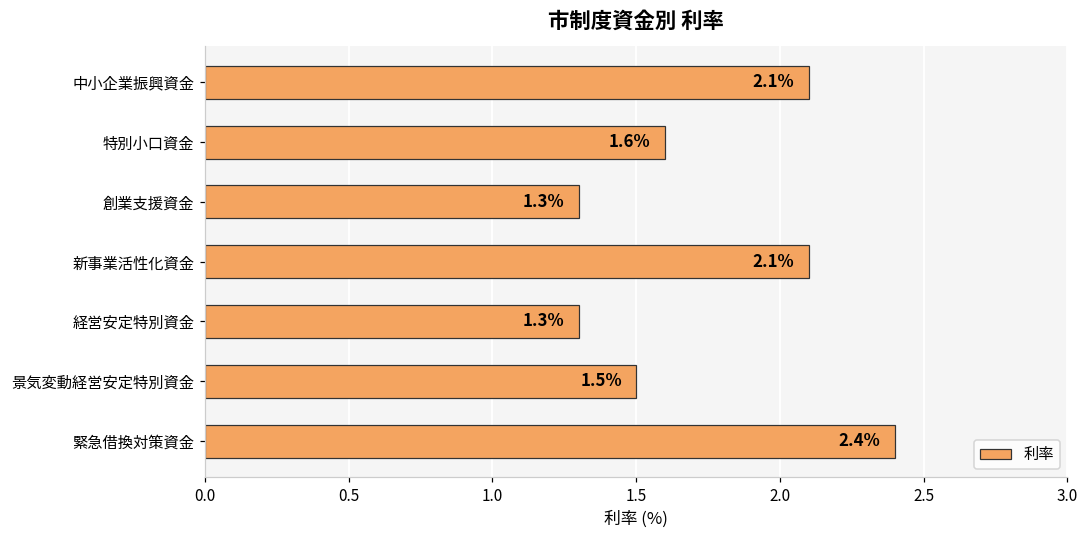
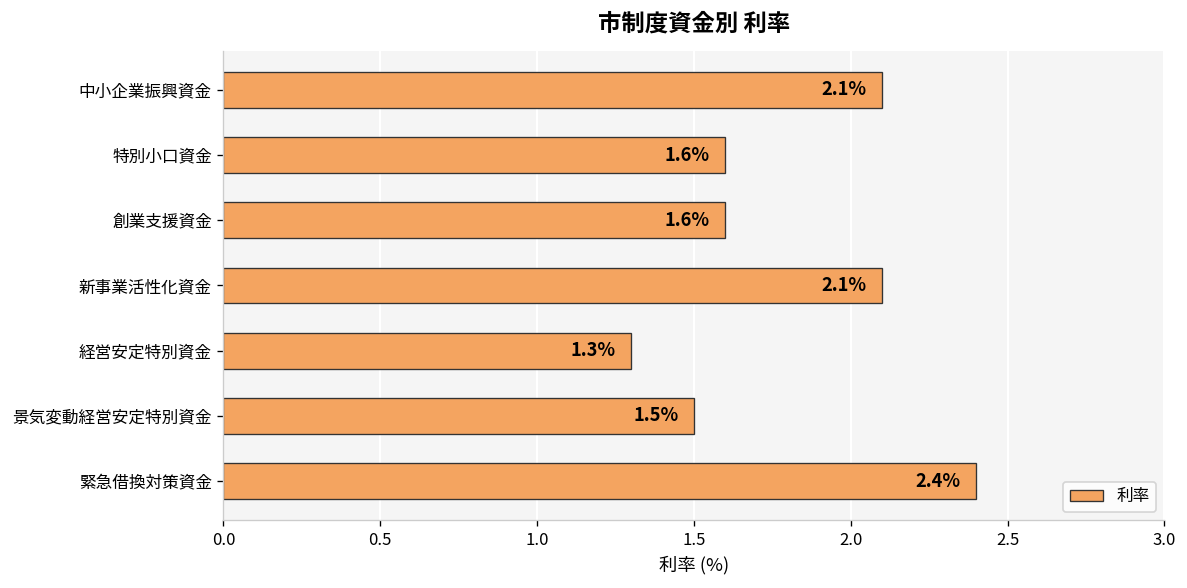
  {
    "中小企業振興資金": "2.1%",
    "特別小口資金": "1.6%",
-   "創業支援資金": "1.3%",
+   "創業支援資金": "1.6%",
    "新事業活性化資金": "2.1%",
    "経営安定特別資金": "1.3%",
    "景気変動経営安定特別資金": "1.5%",
    "緊急借換対策資金": "2.4%"
  }
